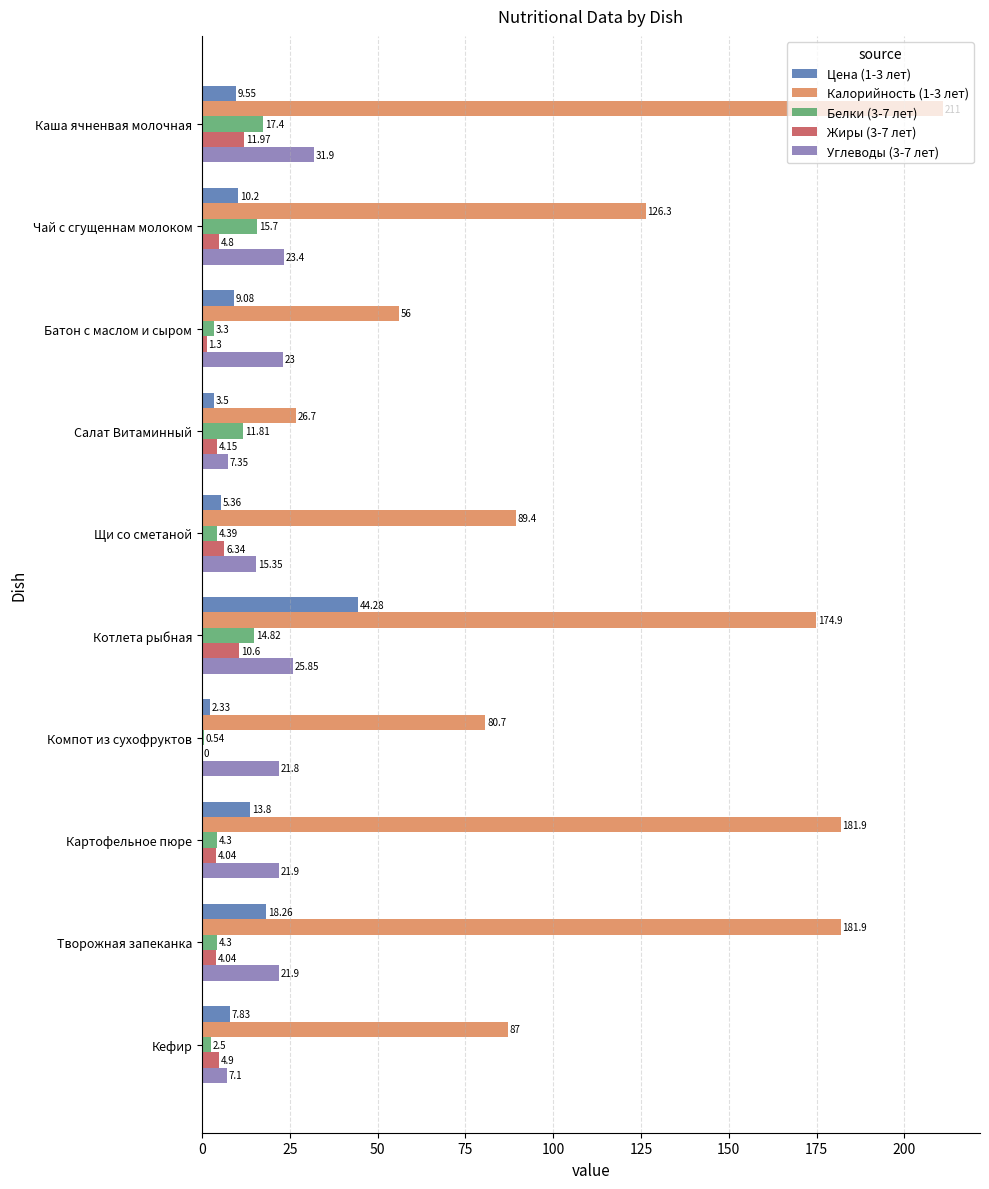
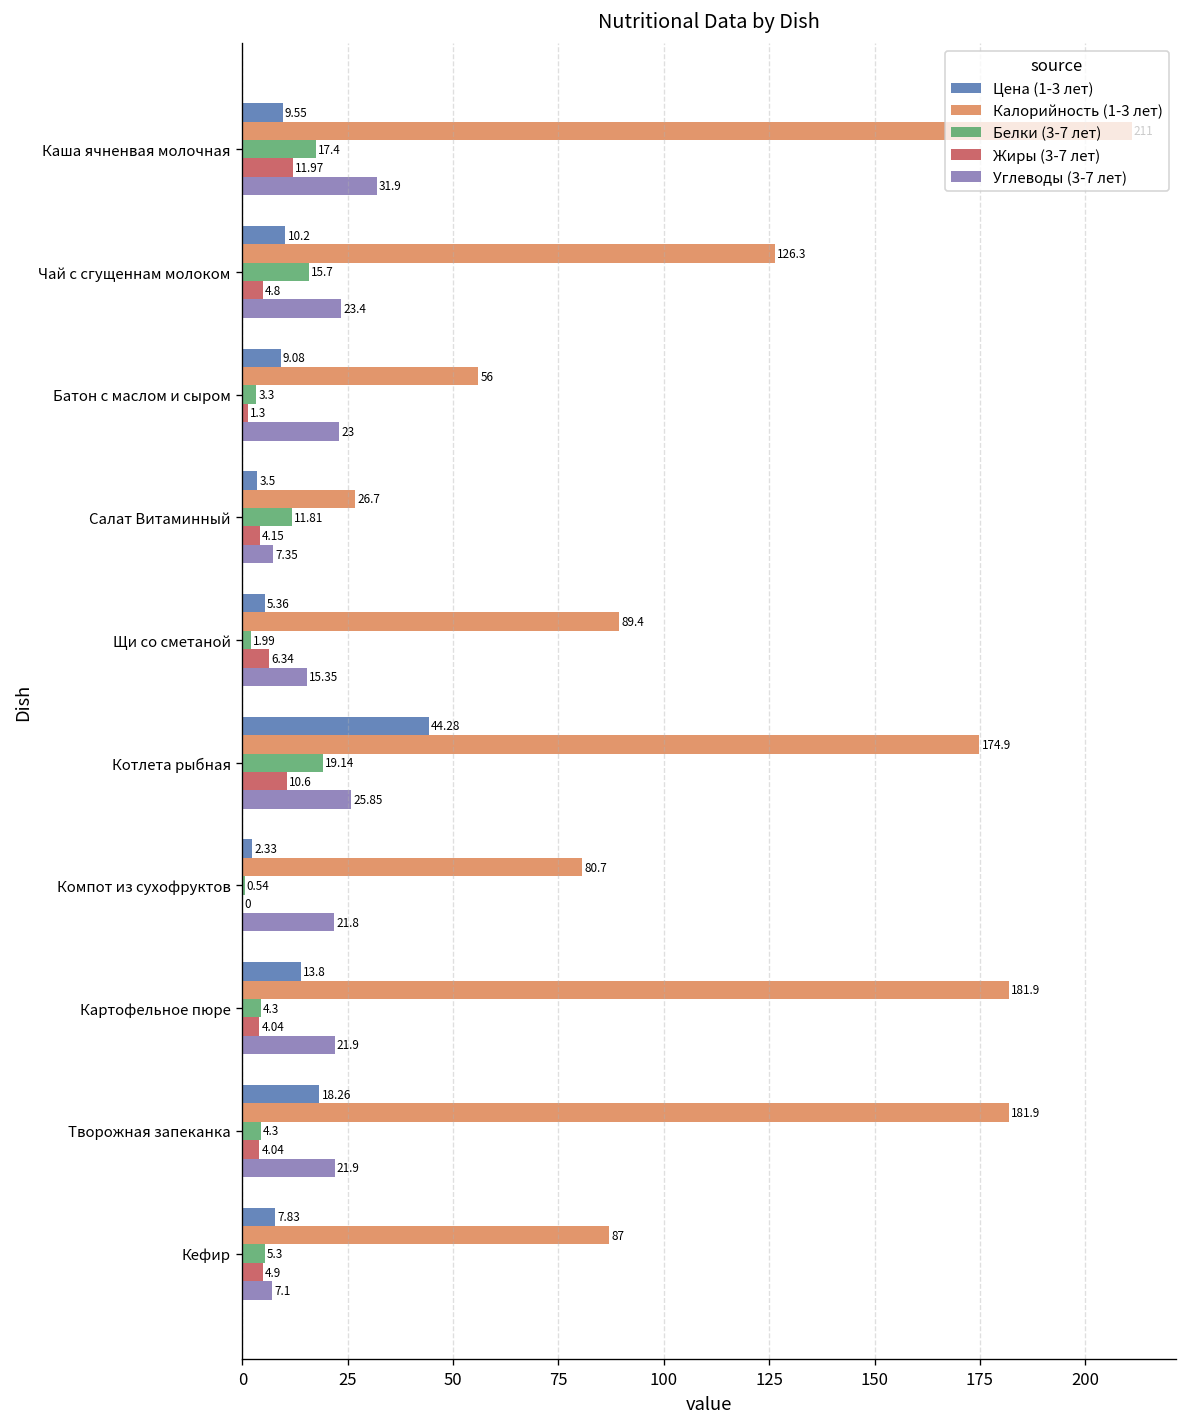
  {
    "Белки (3-7 лет)": {
      "Каша ячненвая молочная": 17.4,
      "Чай с сгущеннам молоком": 15.7,
      "Батон с маслом и сыром": 3.3,
      "Салат Витаминный": 11.81,
-     "Щи со сметаной": 4.39,
-     "Котлета рыбная": 14.82,
+     "Щи со сметаной": 1.99,
+     "Котлета рыбная": 19.14,
      "Компот из сухофруктов": 0.54,
      "Картофельное пюре": 4.3,
      "Творожная запеканка": 4.3,
-     "Кефир": 2.5
+     "Кефир": 5.3
    }
  }
